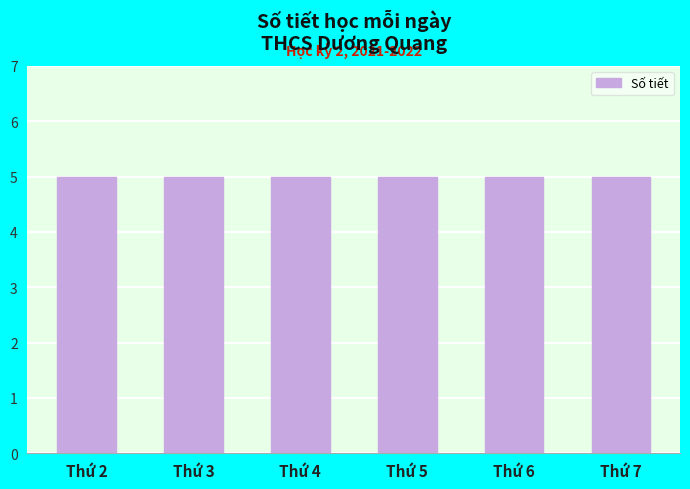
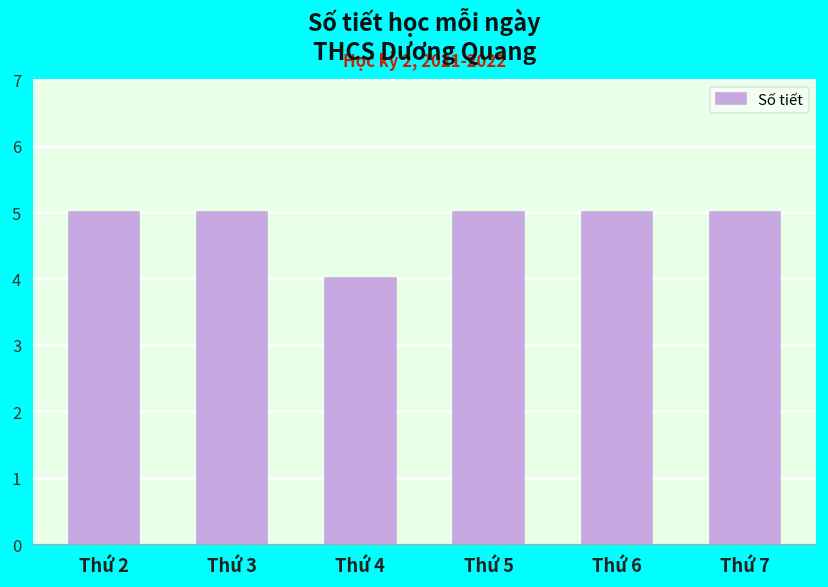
  {
    "Thứ 2": 5,
    "Thứ 3": 5,
-   "Thứ 4": 5,
+   "Thứ 4": 4,
    "Thứ 5": 5,
    "Thứ 6": 5,
    "Thứ 7": 5
  }
